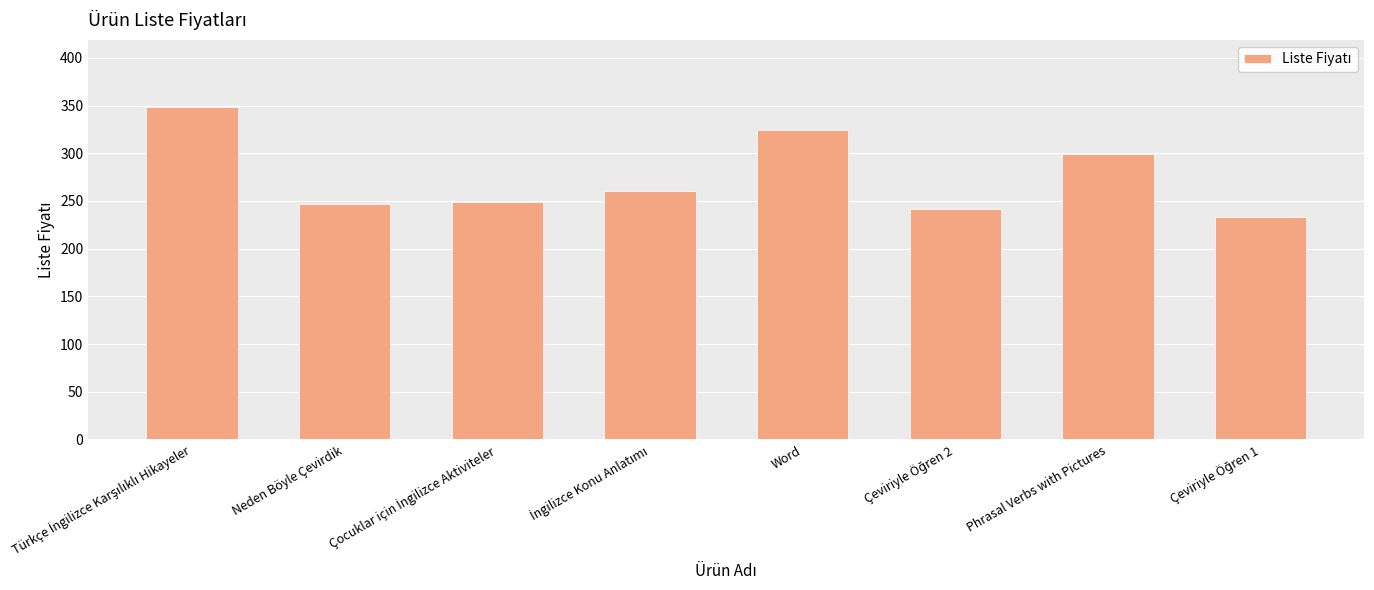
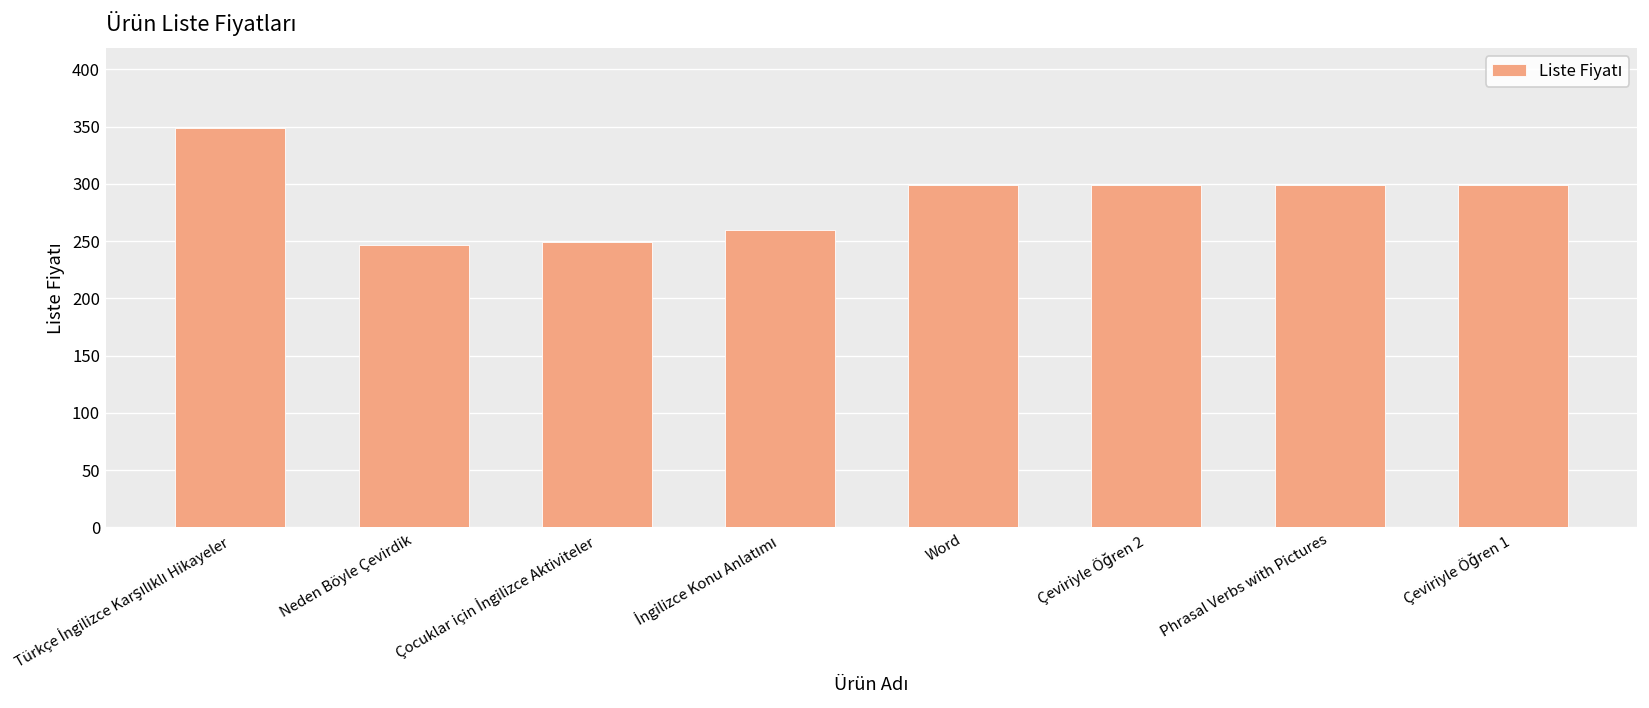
  {
    "Türkçe İngilizce Karşılıklı Hikayeler": 350,
    "Neden Böyle Çevirdik": 250,
    "Çocuklar için İngilizce Aktiviteler": 250,
    "İngilizce Konu Anlatımı": 260,
-   "Word": 320,
-   "Çeviriyle Öğren 2": 240,
+   "Word": 300,
+   "Çeviriyle Öğren 2": 300,
    "Phrasal Verbs with Pictures": 300,
-   "Çeviriyle Öğren 1": 230
+   "Çeviriyle Öğren 1": 300
  }
